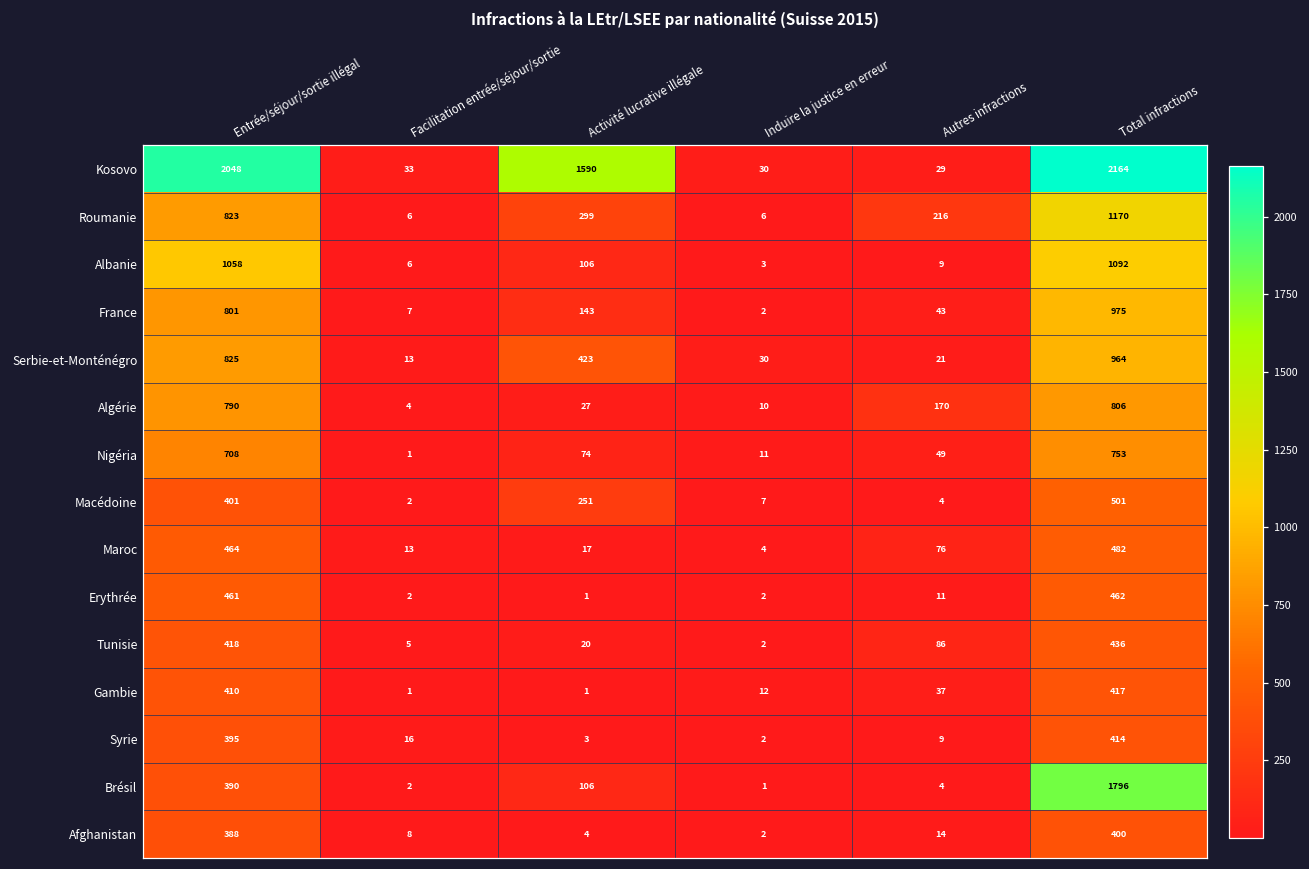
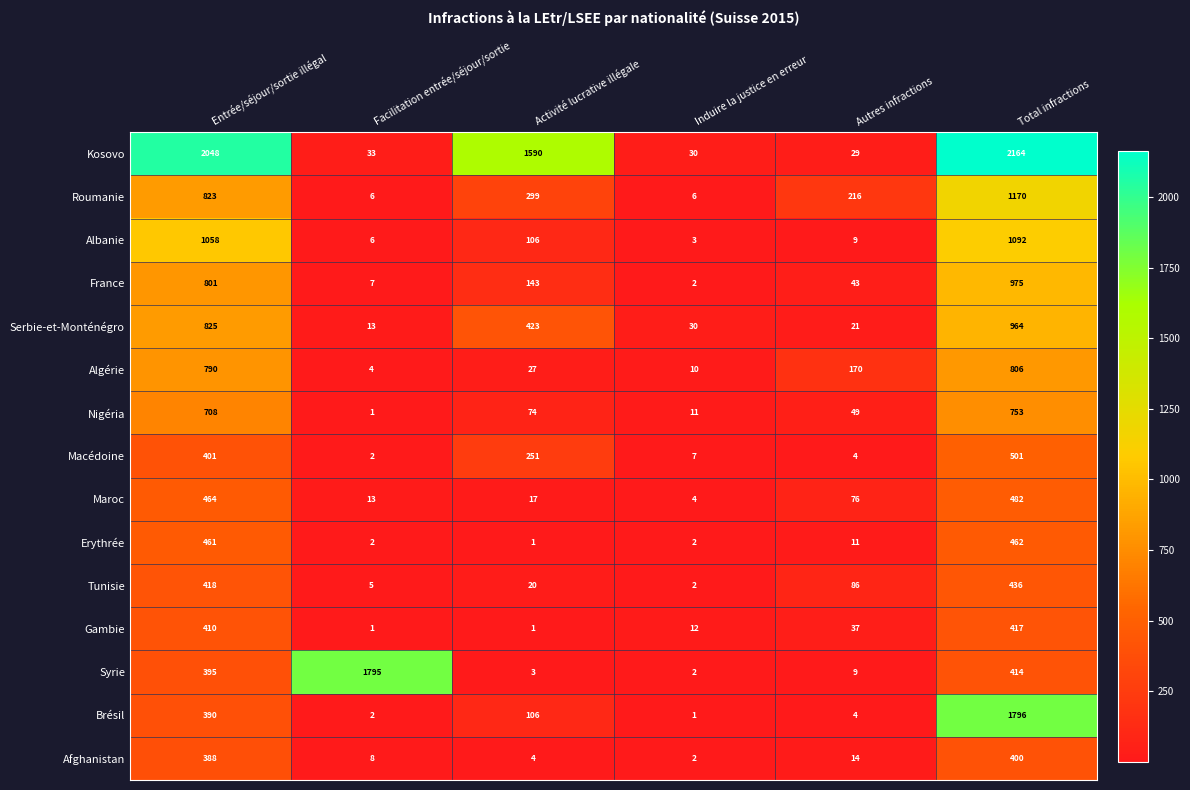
  {
    "Kosovo": {
      "Entrée/séjour/sortie illégal": 2048,
      "Facilitation entrée/séjour/sortie": 33,
      "Activité lucrative illégale": 1590,
      "Induire la justice en erreur": 30,
      "Autres infractions": 29,
      "Total infractions": 2164
    },
    "Roumanie": {
      "Entrée/séjour/sortie illégal": 823,
      "Facilitation entrée/séjour/sortie": 6,
      "Activité lucrative illégale": 299,
      "Induire la justice en erreur": 6,
      "Autres infractions": 216,
      "Total infractions": 1170
    },
    "Albanie": {
      "Entrée/séjour/sortie illégal": 1058,
      "Facilitation entrée/séjour/sortie": 6,
      "Activité lucrative illégale": 106,
      "Induire la justice en erreur": 3,
      "Autres infractions": 9,
      "Total infractions": 1092
    },
    "France": {
      "Entrée/séjour/sortie illégal": 801,
      "Facilitation entrée/séjour/sortie": 7,
      "Activité lucrative illégale": 143,
      "Induire la justice en erreur": 2,
      "Autres infractions": 43,
      "Total infractions": 975
    },
    "Serbie-et-Monténégro": {
      "Entrée/séjour/sortie illégal": 825,
      "Facilitation entrée/séjour/sortie": 13,
      "Activité lucrative illégale": 423,
      "Induire la justice en erreur": 30,
      "Autres infractions": 21,
      "Total infractions": 964
    },
    "Algérie": {
      "Entrée/séjour/sortie illégal": 790,
      "Facilitation entrée/séjour/sortie": 4,
      "Activité lucrative illégale": 27,
      "Induire la justice en erreur": 10,
      "Autres infractions": 170,
      "Total infractions": 806
    },
    "Nigéria": {
      "Entrée/séjour/sortie illégal": 708,
      "Facilitation entrée/séjour/sortie": 1,
      "Activité lucrative illégale": 74,
      "Induire la justice en erreur": 11,
      "Autres infractions": 49,
      "Total infractions": 753
    },
    "Macédoine": {
      "Entrée/séjour/sortie illégal": 401,
      "Facilitation entrée/séjour/sortie": 2,
      "Activité lucrative illégale": 251,
      "Induire la justice en erreur": 7,
      "Autres infractions": 4,
      "Total infractions": 501
    },
    "Maroc": {
      "Entrée/séjour/sortie illégal": 464,
      "Facilitation entrée/séjour/sortie": 13,
      "Activité lucrative illégale": 17,
      "Induire la justice en erreur": 4,
      "Autres infractions": 76,
      "Total infractions": 482
    },
    "Erythrée": {
      "Entrée/séjour/sortie illégal": 461,
      "Facilitation entrée/séjour/sortie": 2,
      "Activité lucrative illégale": 1,
      "Induire la justice en erreur": 2,
      "Autres infractions": 11,
      "Total infractions": 462
    },
    "Tunisie": {
      "Entrée/séjour/sortie illégal": 418,
      "Facilitation entrée/séjour/sortie": 5,
      "Activité lucrative illégale": 20,
      "Induire la justice en erreur": 2,
      "Autres infractions": 86,
      "Total infractions": 436
    },
    "Gambie": {
      "Entrée/séjour/sortie illégal": 410,
      "Facilitation entrée/séjour/sortie": 1,
      "Activité lucrative illégale": 1,
      "Induire la justice en erreur": 12,
      "Autres infractions": 37,
      "Total infractions": 417
    },
    "Syrie": {
      "Entrée/séjour/sortie illégal": 395,
-     "Facilitation entrée/séjour/sortie": 16,
+     "Facilitation entrée/séjour/sortie": 1795,
      "Activité lucrative illégale": 3,
      "Induire la justice en erreur": 2,
      "Autres infractions": 9,
      "Total infractions": 414
    },
    "Brésil": {
      "Entrée/séjour/sortie illégal": 390,
      "Facilitation entrée/séjour/sortie": 2,
      "Activité lucrative illégale": 106,
      "Induire la justice en erreur": 1,
      "Autres infractions": 4,
      "Total infractions": 1796
    },
    "Afghanistan": {
      "Entrée/séjour/sortie illégal": 388,
      "Facilitation entrée/séjour/sortie": 8,
      "Activité lucrative illégale": 4,
      "Induire la justice en erreur": 2,
      "Autres infractions": 14,
      "Total infractions": 400
    }
  }
